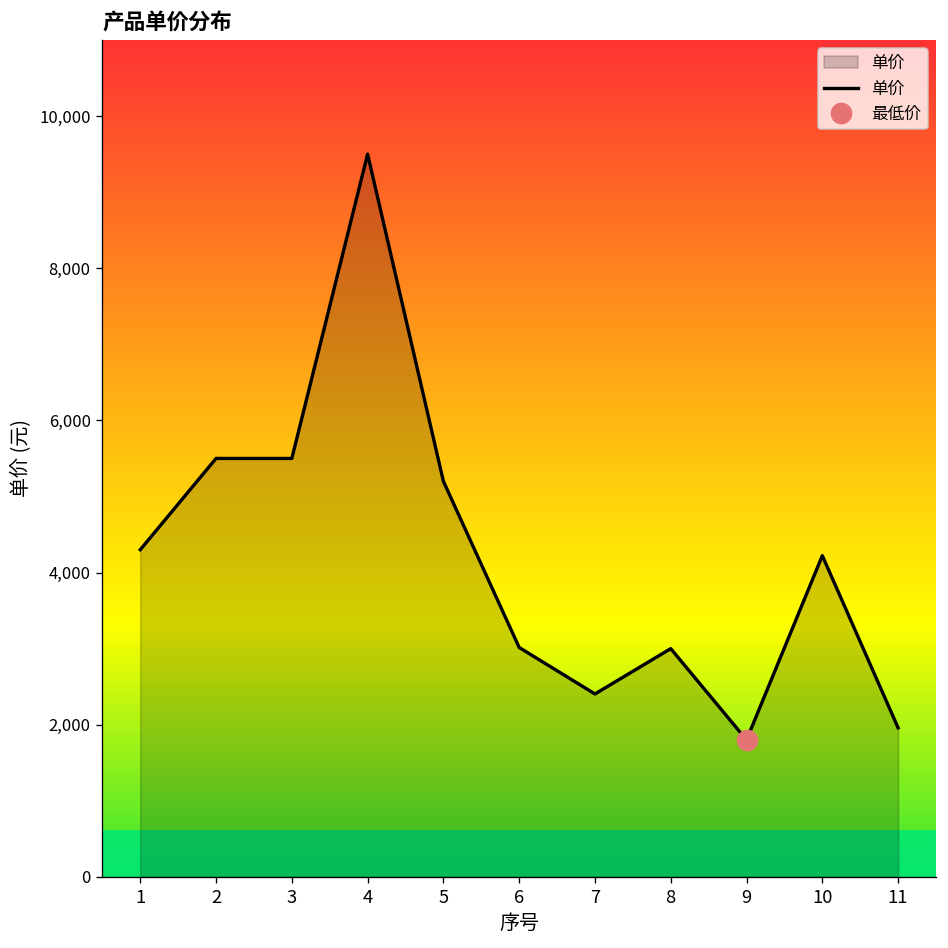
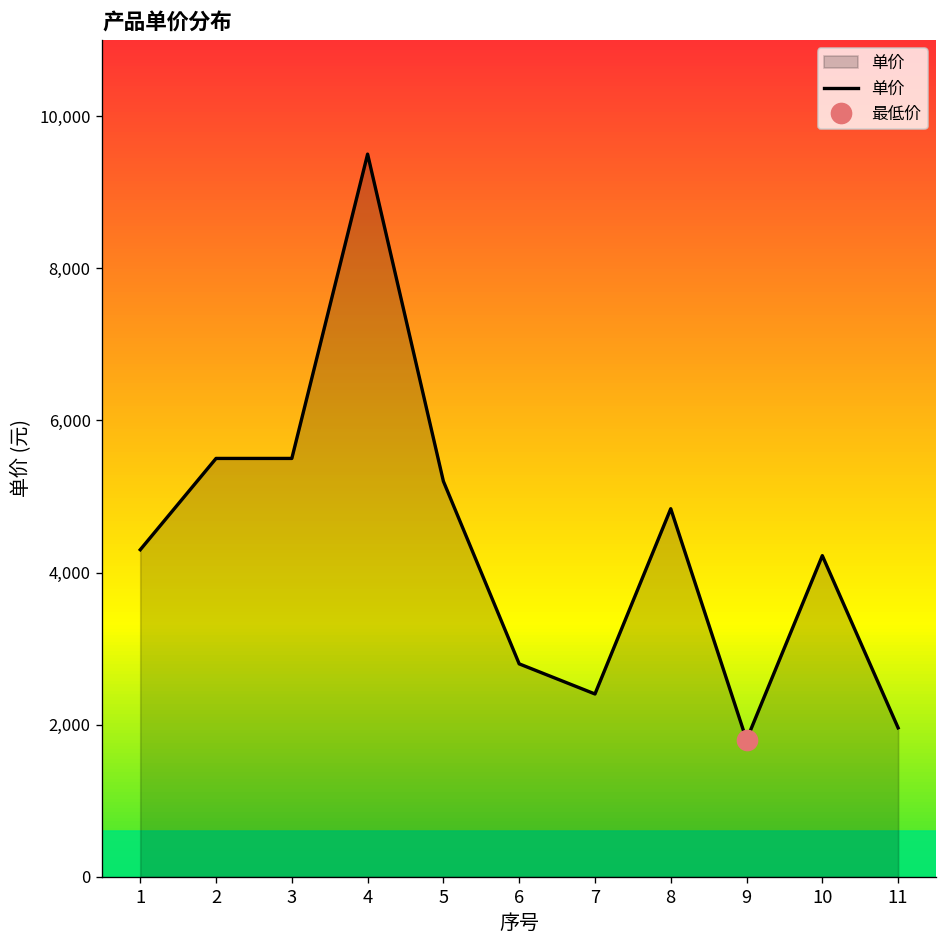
  {
    "单价": {
      "1": "4,300",
      "2": "5,500",
      "3": "5,500",
      "4": "9,500",
      "5": "5,200",
-     "6": "3,000",
+     "6": "2,800",
      "7": "2,400",
-     "8": "3,000",
+     "8": "4,800",
      "10": "4,200",
      "11": "2,000"
    }
  }
